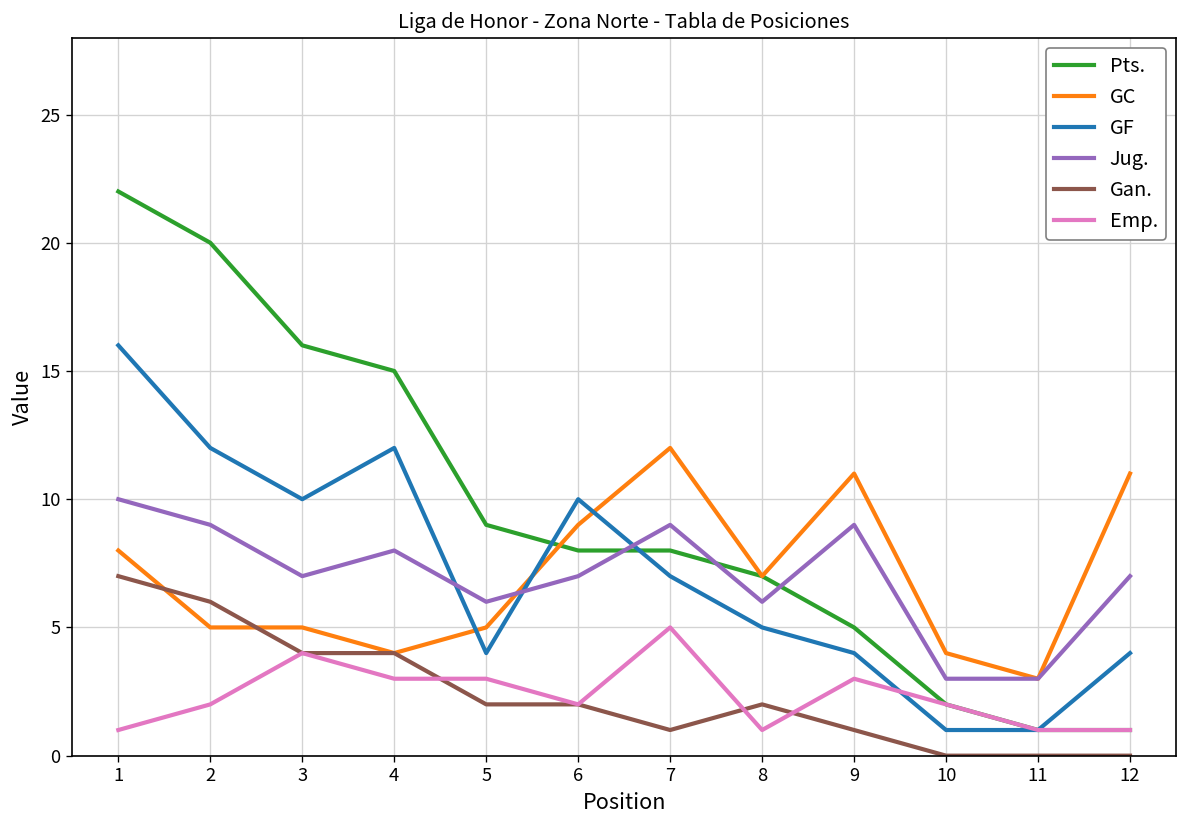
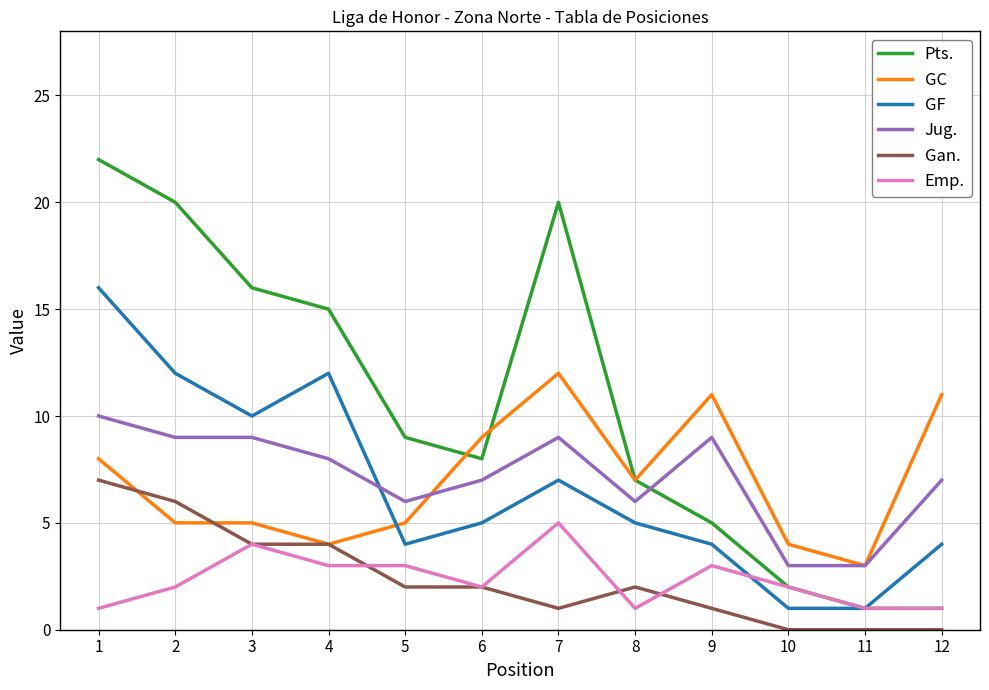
  {
    "Pts.": {
      "1": 22,
      "2": 20,
      "3": 16,
      "4": 15,
      "5": 9,
      "6": 8,
-     "7": 8,
+     "7": 20,
      "9": 5
    },
    "GC": {
      "1": 8,
      "2": 5,
      "3": 5,
      "5": 5,
      "6": 9,
      "7": 12,
      "9": 11,
      "10": 4,
      "12": 11
    },
    "GF": {
      "1": 16,
      "2": 12,
      "3": 10,
      "4": 12,
      "5": 4,
-     "6": 10,
+     "6": 5,
      "7": 7,
      "8": 5,
      "9": 4,
      "10": 1,
      "12": 4
    },
    "Jug.": {
      "1": 10,
      "2": 9,
-     "3": 7,
+     "3": 9,
      "4": 8,
      "5": 6,
      "6": 7,
      "7": 9,
      "8": 6,
      "9": 9,
      "10": 3,
      "12": 7
    },
    "Gan.": {
      "1": 7,
      "2": 6,
      "5": 2,
      "7": 1,
      "8": 2,
      "9": 1,
      "10": 0,
      "11": 0,
      "12": 0
    },
    "Emp.": {
      "1": 1,
      "2": 2,
      "4": 3,
      "5": 3,
      "7": 5,
      "8": 1,
      "9": 3
    }
  }
